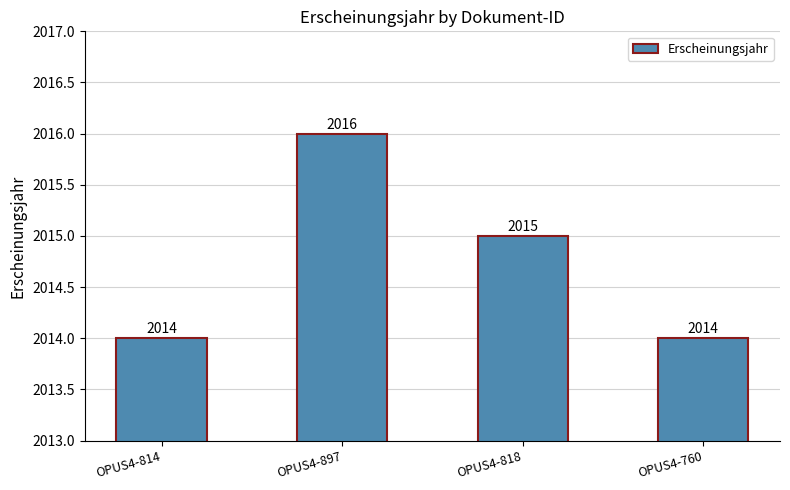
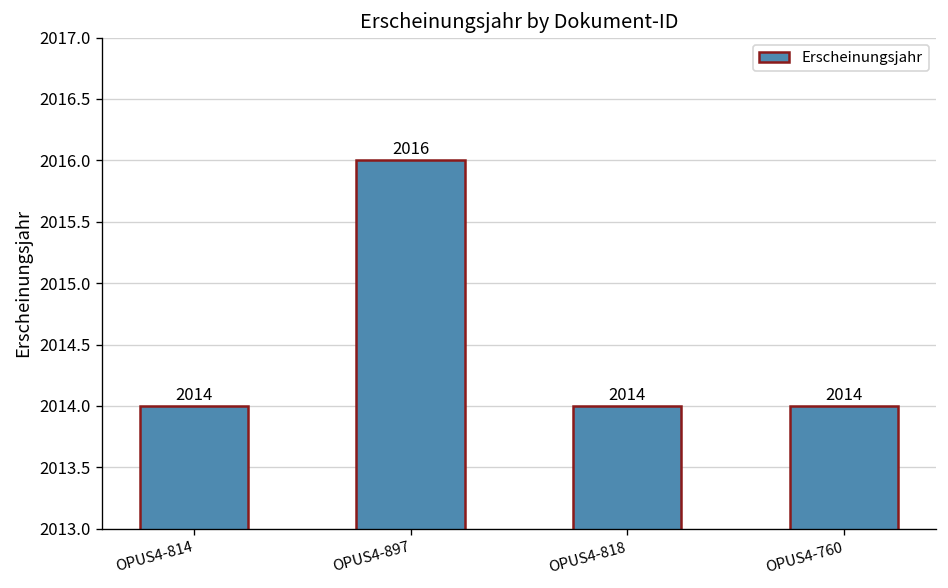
  {
    "OPUS4-814": 2014,
    "OPUS4-897": 2016,
-   "OPUS4-818": 2015,
+   "OPUS4-818": 2014,
    "OPUS4-760": 2014
  }
